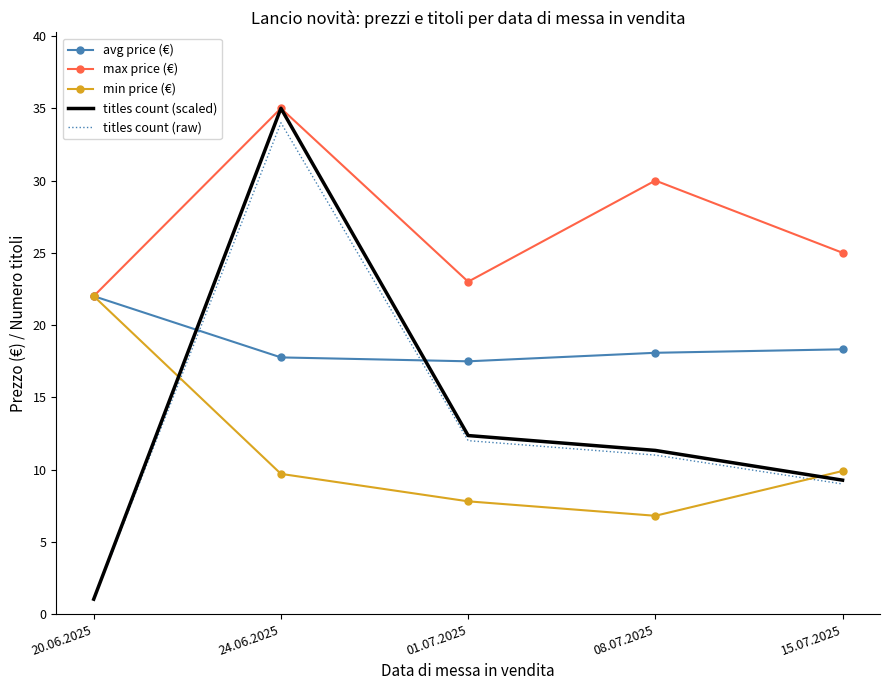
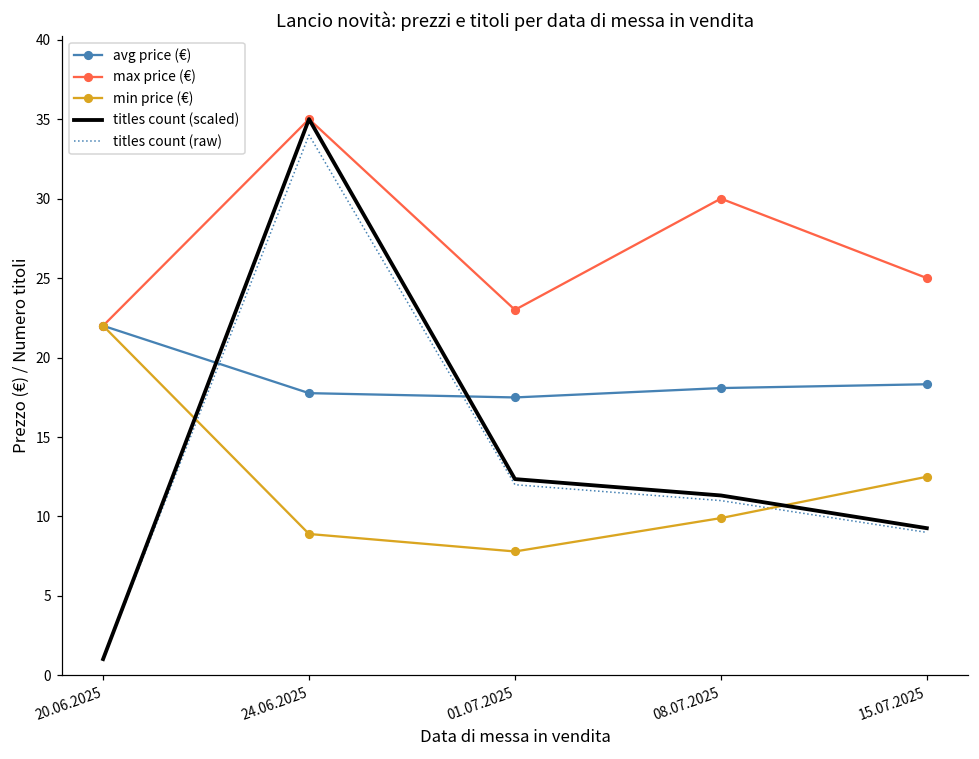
  {
    "max price (€)": {
      "01.07.2025": 23.0,
      "08.07.2025": 30.0,
      "15.07.2025": 25.0
    },
    "min price (€)": {
-     "24.06.2025": 9.7,
+     "24.06.2025": 8.9,
      "01.07.2025": 7.8,
-     "08.07.2025": 6.8,
-     "15.07.2025": 9.9
+     "08.07.2025": 9.9,
+     "15.07.2025": 12.5
    },
    "titles count (scaled)": {
      "01.07.2025": 12.4,
      "08.07.2025": 11.3,
      "15.07.2025": 9.3
    }
  }
